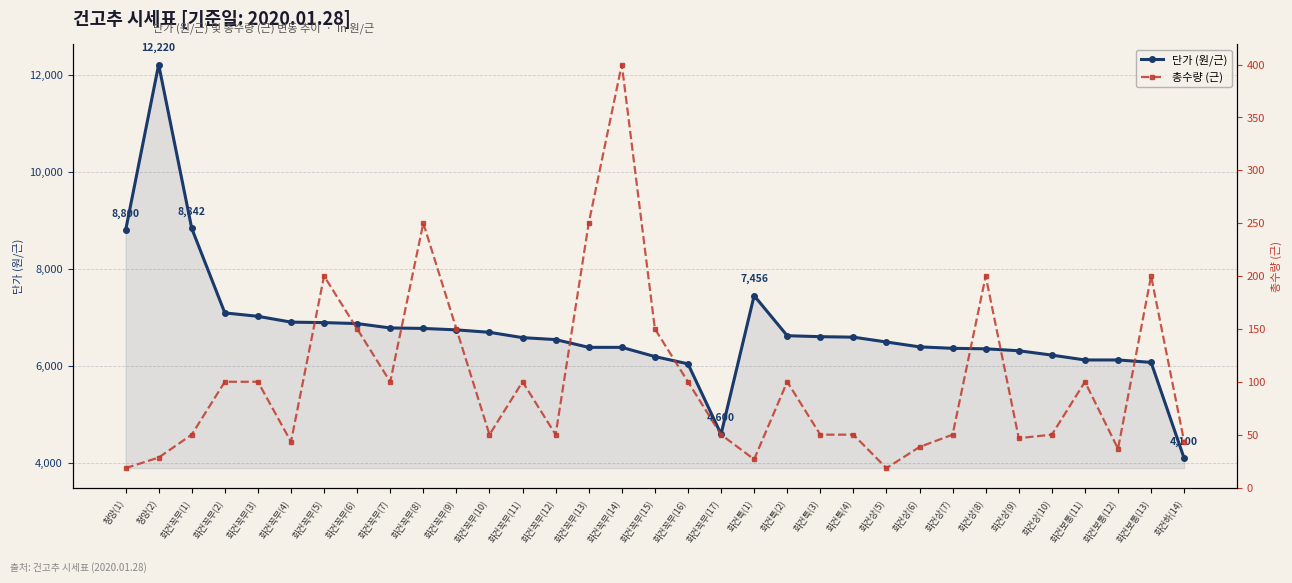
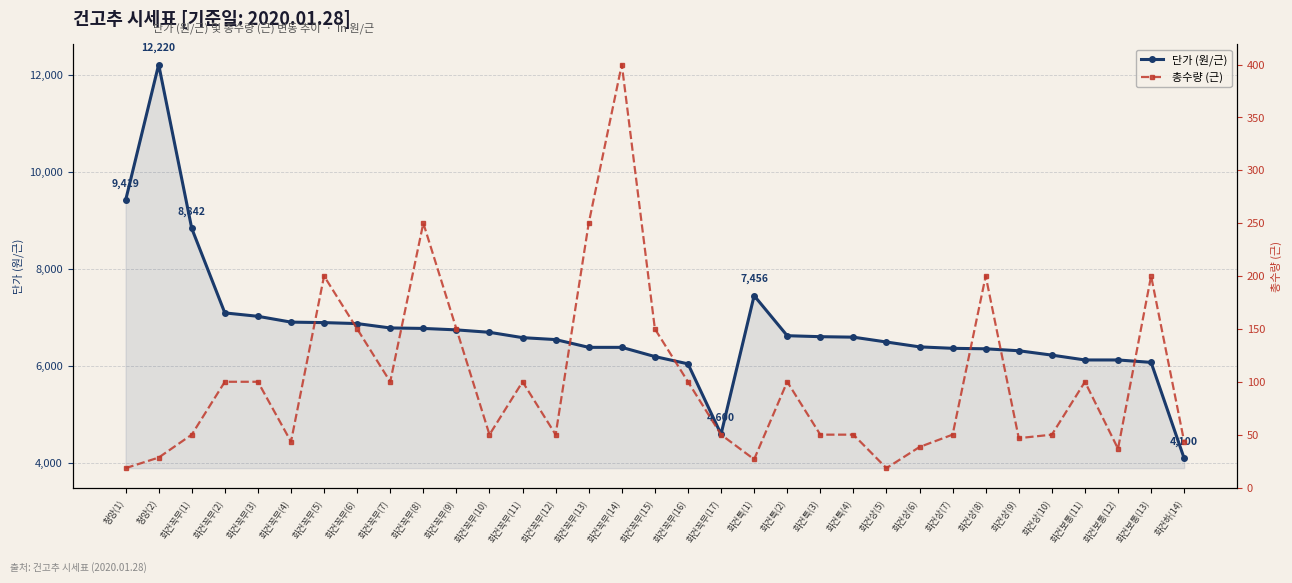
  {
    "단가 (원/근)": {
-     "청양(1)": "8,800",
+     "청양(1)": "9,419",
      "청양(2)": "12,220",
      "화건꼭무(1)": "8,842",
      "화건꼭무(17)": "4,600",
      "화건특(1)": "7,456"
    }
  }
